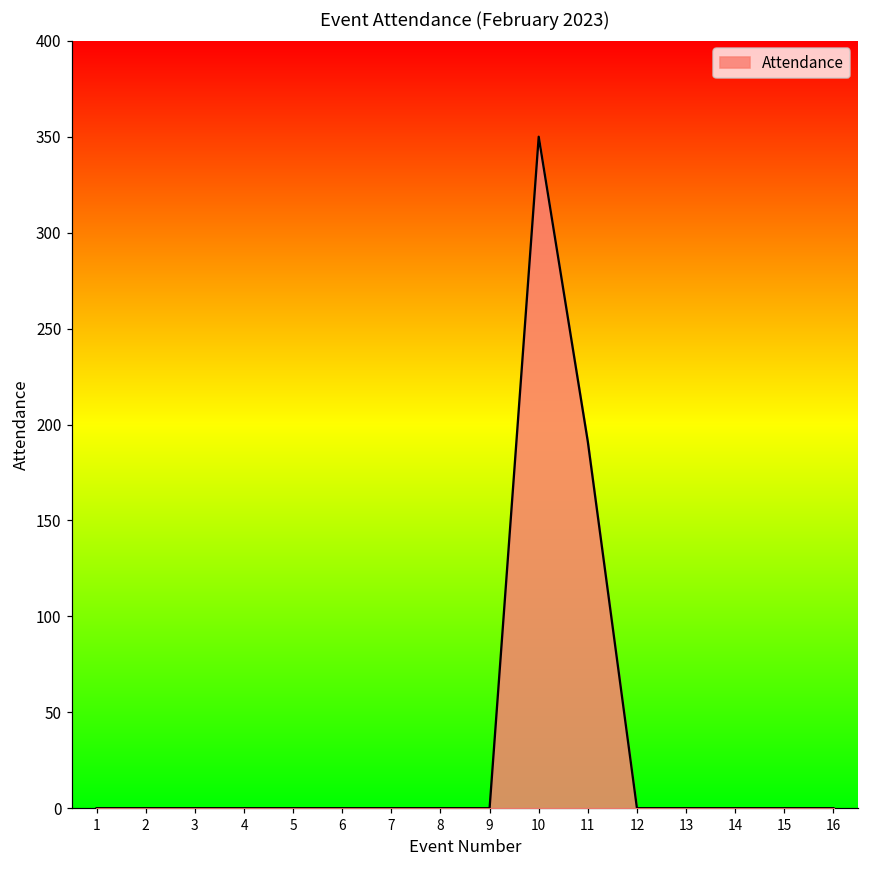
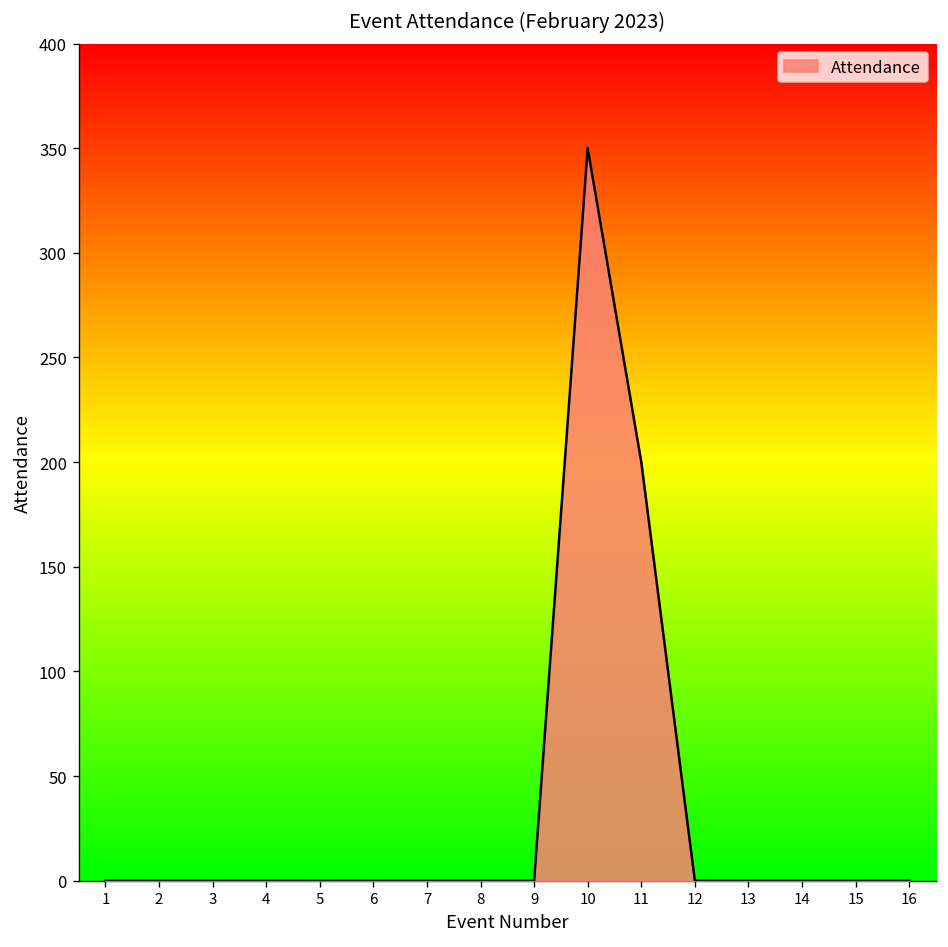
  {
    "1": 0,
    "2": 0,
    "3": 0,
    "4": 0,
    "5": 0,
    "6": 0,
    "7": 0,
    "8": 0,
    "9": 0,
    "10": 350,
-   "11": 191,
+   "11": 200,
    "12": 0,
    "13": 0,
    "14": 0,
    "15": 0,
    "16": 0
  }
